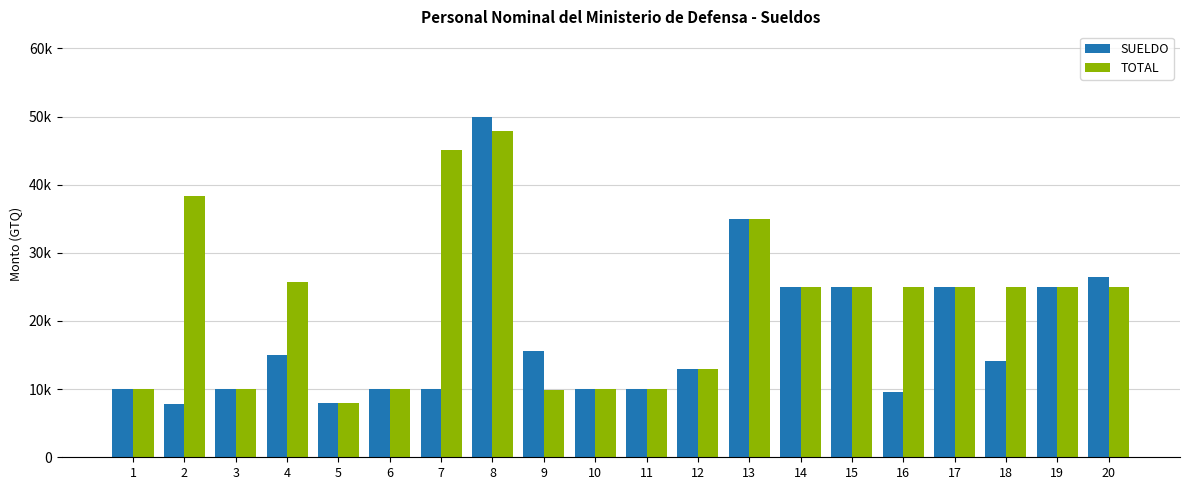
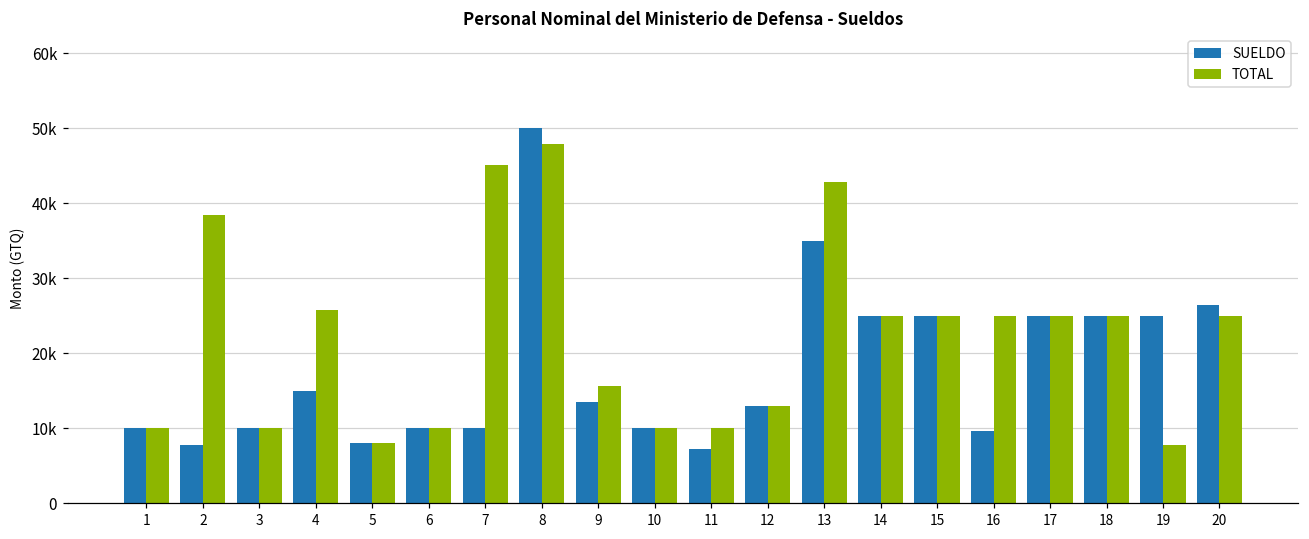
  {
    "SUELDO": {
      "1": 10000,
      "2": 8000,
      "3": 10000,
      "4": 15000,
      "5": 8000,
      "6": 10000,
      "7": 10000,
      "8": 50000,
-     "9": 16000,
+     "9": 14000,
      "10": 10000,
-     "11": 10000,
+     "11": 7000,
      "12": 13000,
      "13": 35000,
      "14": 25000,
      "15": 25000,
      "16": 10000,
      "17": 25000,
-     "18": 14000,
+     "18": 25000,
      "19": 25000,
      "20": 26000
    },
    "TOTAL": {
      "1": 10000,
      "2": 38000,
      "3": 10000,
      "4": 26000,
      "5": 8000,
      "6": 10000,
      "7": 45000,
      "8": 48000,
-     "9": 10000,
+     "9": 16000,
      "10": 10000,
      "11": 10000,
      "12": 13000,
-     "13": 35000,
+     "13": 43000,
      "14": 25000,
      "15": 25000,
      "16": 25000,
      "17": 25000,
      "18": 25000,
-     "19": 25000,
+     "19": 8000,
      "20": 25000
    }
  }
